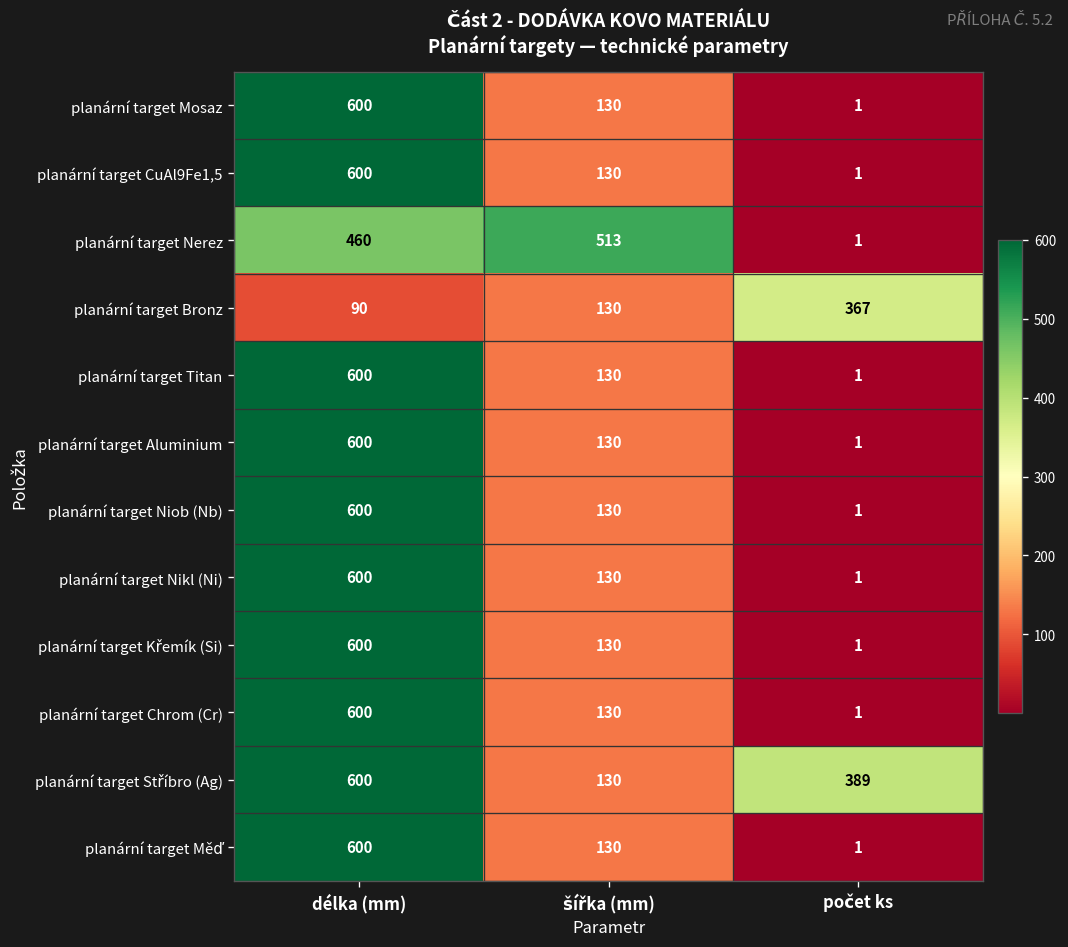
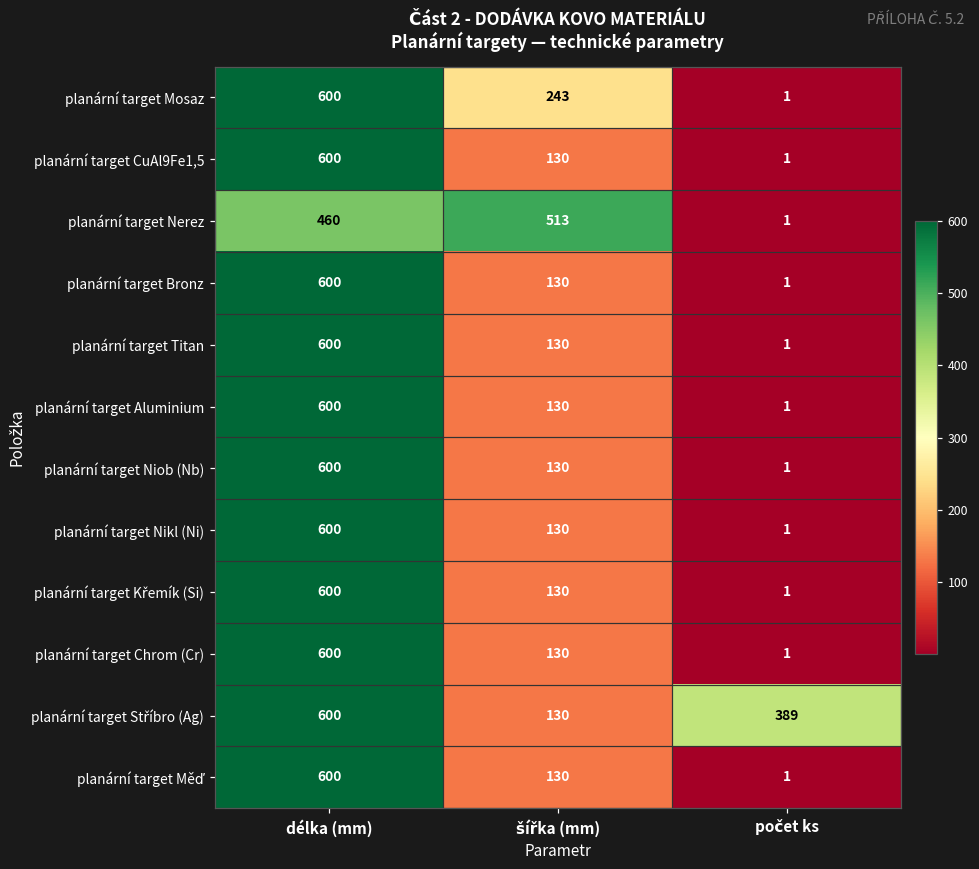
  {
    "planární target Mosaz": {
      "délka (mm)": 600,
-     "šířka (mm)": 130,
+     "šířka (mm)": 243,
      "počet ks": 1
    },
    "planární target CuAl9Fe1,5": {
      "délka (mm)": 600,
      "šířka (mm)": 130,
      "počet ks": 1
    },
    "planární target Nerez": {
      "délka (mm)": 460,
      "šířka (mm)": 513,
      "počet ks": 1
    },
    "planární target Bronz": {
-     "délka (mm)": 90,
+     "délka (mm)": 600,
      "šířka (mm)": 130,
-     "počet ks": 367
+     "počet ks": 1
    },
    "planární target Titan": {
      "délka (mm)": 600,
      "šířka (mm)": 130,
      "počet ks": 1
    },
    "planární target Aluminium": {
      "délka (mm)": 600,
      "šířka (mm)": 130,
      "počet ks": 1
    },
    "planární target Niob (Nb)": {
      "délka (mm)": 600,
      "šířka (mm)": 130,
      "počet ks": 1
    },
    "planární target Nikl (Ni)": {
      "délka (mm)": 600,
      "šířka (mm)": 130,
      "počet ks": 1
    },
    "planární target Křemík (Si)": {
      "délka (mm)": 600,
      "šířka (mm)": 130,
      "počet ks": 1
    },
    "planární target Chrom (Cr)": {
      "délka (mm)": 600,
      "šířka (mm)": 130,
      "počet ks": 1
    },
    "planární target Stříbro (Ag)": {
      "délka (mm)": 600,
      "šířka (mm)": 130,
      "počet ks": 389
    },
    "planární target Měď": {
      "délka (mm)": 600,
      "šířka (mm)": 130,
      "počet ks": 1
    }
  }
